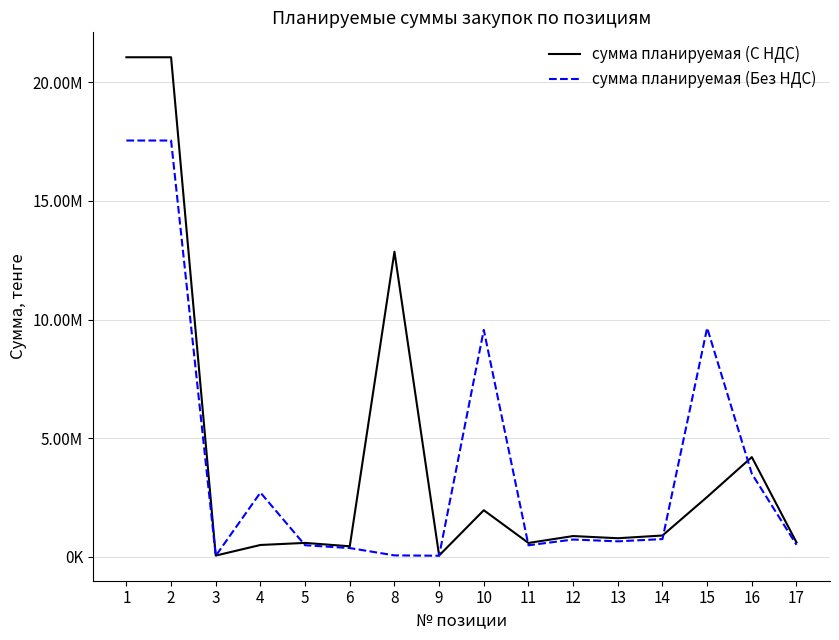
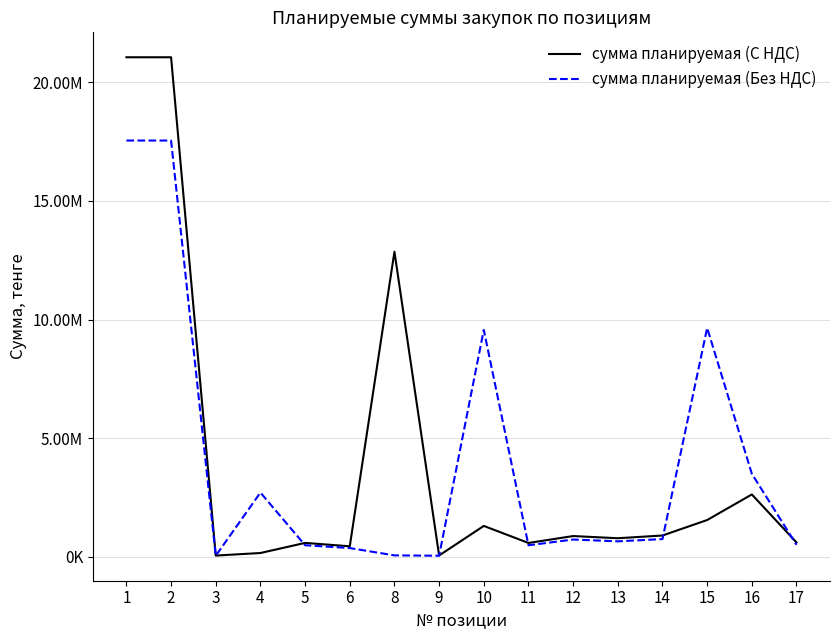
  {
    "сумма планируемая (С НДС)": {
      "1": 21000000,
      "2": 21000000,
-     "4": 500000,
+     "4": 200000,
      "8": 12900000,
-     "10": 2000000,
+     "10": 1300000,
      "12": 900000,
      "13": 800000,
      "14": 900000,
-     "15": 2500000,
-     "16": 4200000
+     "15": 1600000,
+     "16": 2600000
    },
    "сумма планируемая (Без НДС)": {
      "1": 17500000,
      "2": 17500000,
      "4": 2700000,
      "8": 100000,
      "10": 9600000,
      "12": 700000,
      "13": 700000,
      "14": 800000,
      "15": 9600000,
      "16": 3500000
    }
  }
